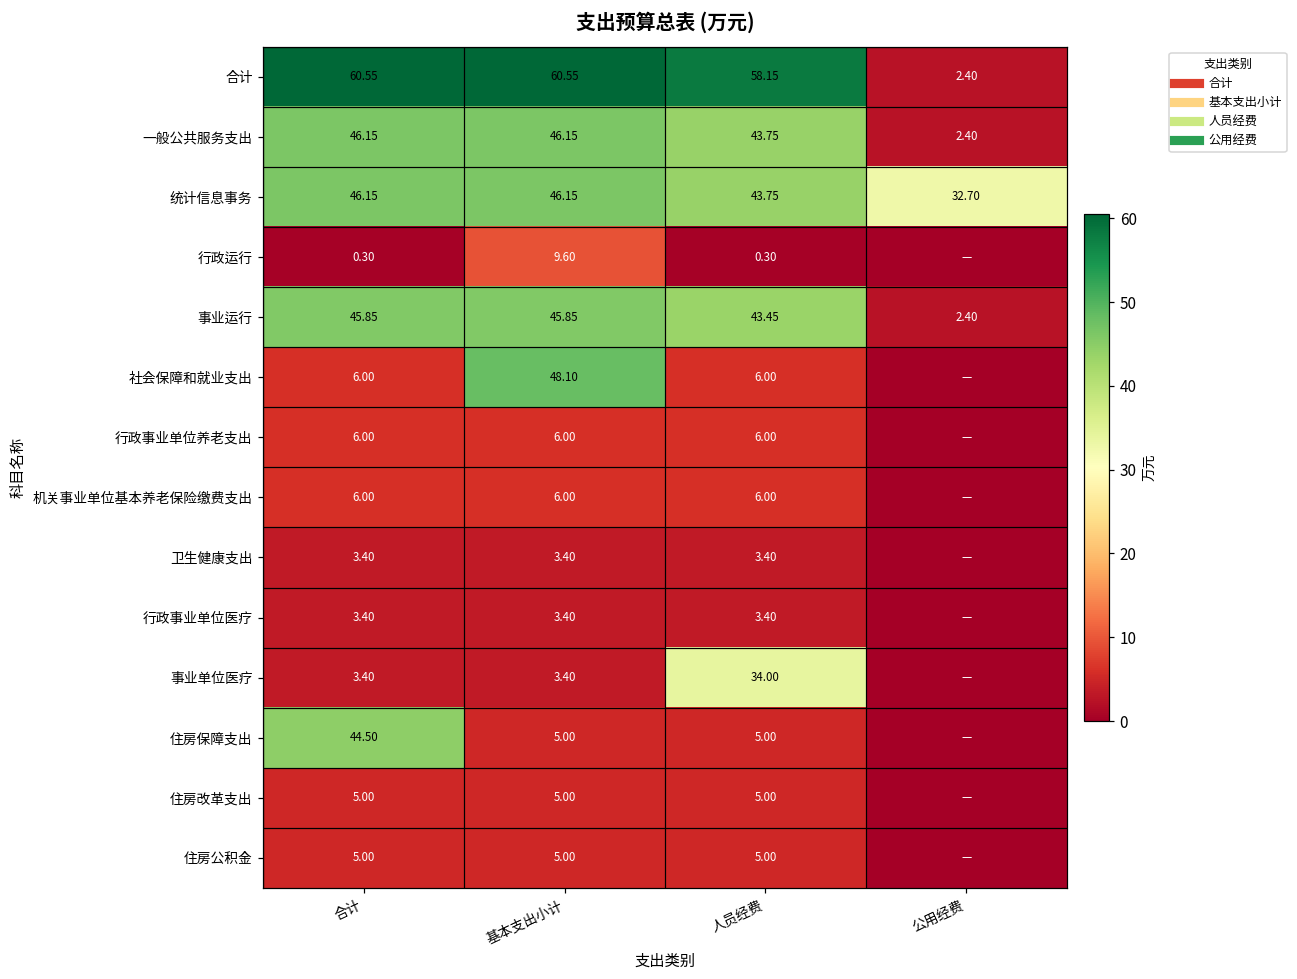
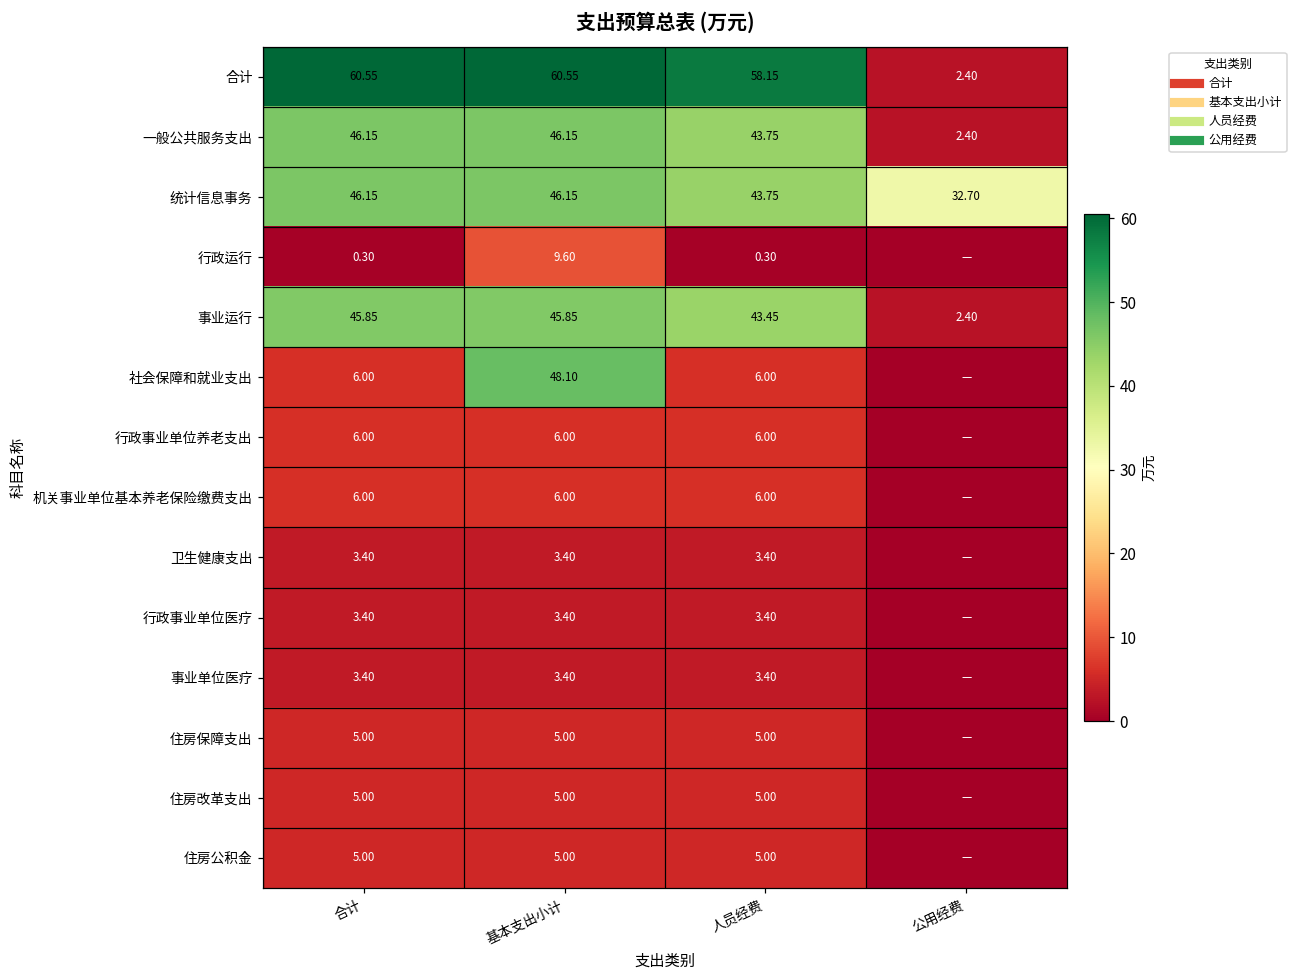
  {
    "合计": {
      "合计": 60.55,
      "基本支出小计": 60.55,
      "人员经费": 58.15,
      "公用经费": 2.40
    },
    "一般公共服务支出": {
      "合计": 46.15,
      "基本支出小计": 46.15,
      "人员经费": 43.75,
      "公用经费": 2.40
    },
    "统计信息事务": {
      "合计": 46.15,
      "基本支出小计": 46.15,
      "人员经费": 43.75,
      "公用经费": 32.70
    },
    "行政运行": {
      "合计": 0.30,
      "基本支出小计": 9.60,
      "人员经费": 0.30
    },
    "事业运行": {
      "合计": 45.85,
      "基本支出小计": 45.85,
      "人员经费": 43.45,
      "公用经费": 2.40
    },
    "社会保障和就业支出": {
      "合计": 6.00,
      "基本支出小计": 48.10,
      "人员经费": 6.00
    },
    "行政事业单位养老支出": {
      "合计": 6.00,
      "基本支出小计": 6.00,
      "人员经费": 6.00
    },
    "机关事业单位基本养老保险缴费支出": {
      "合计": 6.00,
      "基本支出小计": 6.00,
      "人员经费": 6.00
    },
    "卫生健康支出": {
      "合计": 3.40,
      "基本支出小计": 3.40,
      "人员经费": 3.40
    },
    "行政事业单位医疗": {
      "合计": 3.40,
      "基本支出小计": 3.40,
      "人员经费": 3.40
    },
    "事业单位医疗": {
      "合计": 3.40,
      "基本支出小计": 3.40,
-     "人员经费": 34.00
+     "人员经费": 3.40
    },
    "住房保障支出": {
-     "合计": 44.50,
+     "合计": 5.00,
      "基本支出小计": 5.00,
      "人员经费": 5.00
    },
    "住房改革支出": {
      "合计": 5.00,
      "基本支出小计": 5.00,
      "人员经费": 5.00
    },
    "住房公积金": {
      "合计": 5.00,
      "基本支出小计": 5.00,
      "人员经费": 5.00
    }
  }
